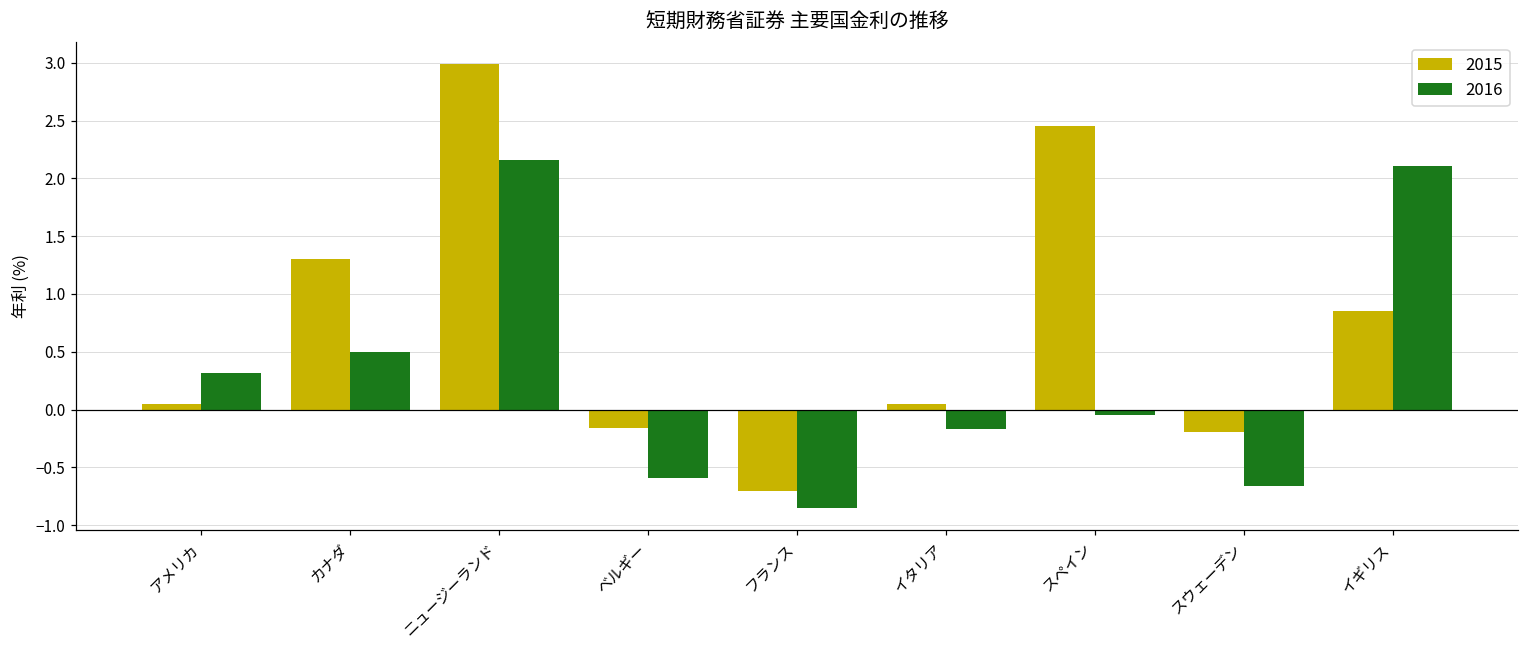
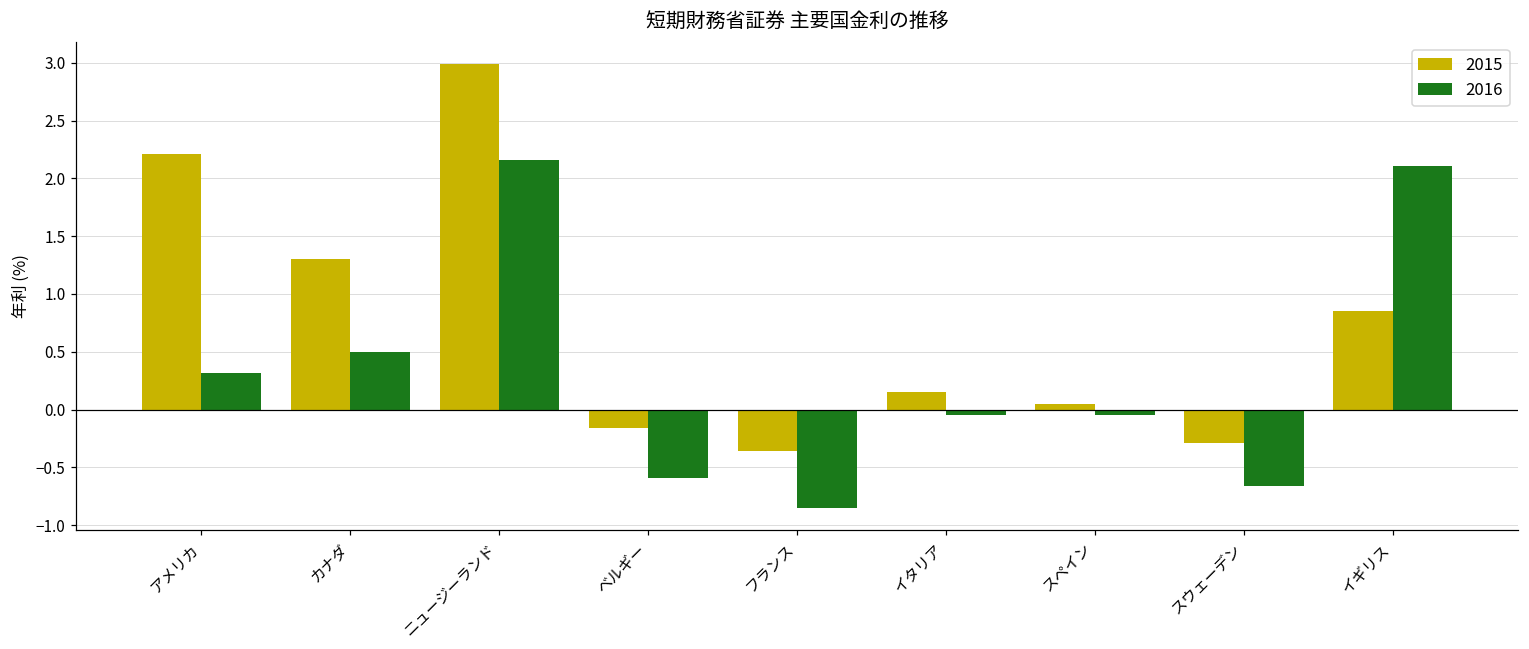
  {
    "2015": {
-     "アメリカ": 0.05,
+     "アメリカ": 2.21,
      "カナダ": 1.30,
      "ニュージーランド": 2.99,
      "ベルギー": -0.16,
-     "フランス": -0.70,
-     "イタリア": 0.05,
-     "スペイン": 2.45,
-     "スウェーデン": -0.19,
+     "フランス": -0.36,
+     "イタリア": 0.15,
+     "スペイン": 0.05,
+     "スウェーデン": -0.29,
      "イギリス": 0.85
    },
    "2016": {
      "アメリカ": 0.32,
      "カナダ": 0.50,
      "ニュージーランド": 2.16,
      "ベルギー": -0.59,
      "フランス": -0.85,
-     "イタリア": -0.17,
+     "イタリア": -0.05,
      "スペイン": -0.05,
      "スウェーデン": -0.66,
      "イギリス": 2.11
    }
  }
